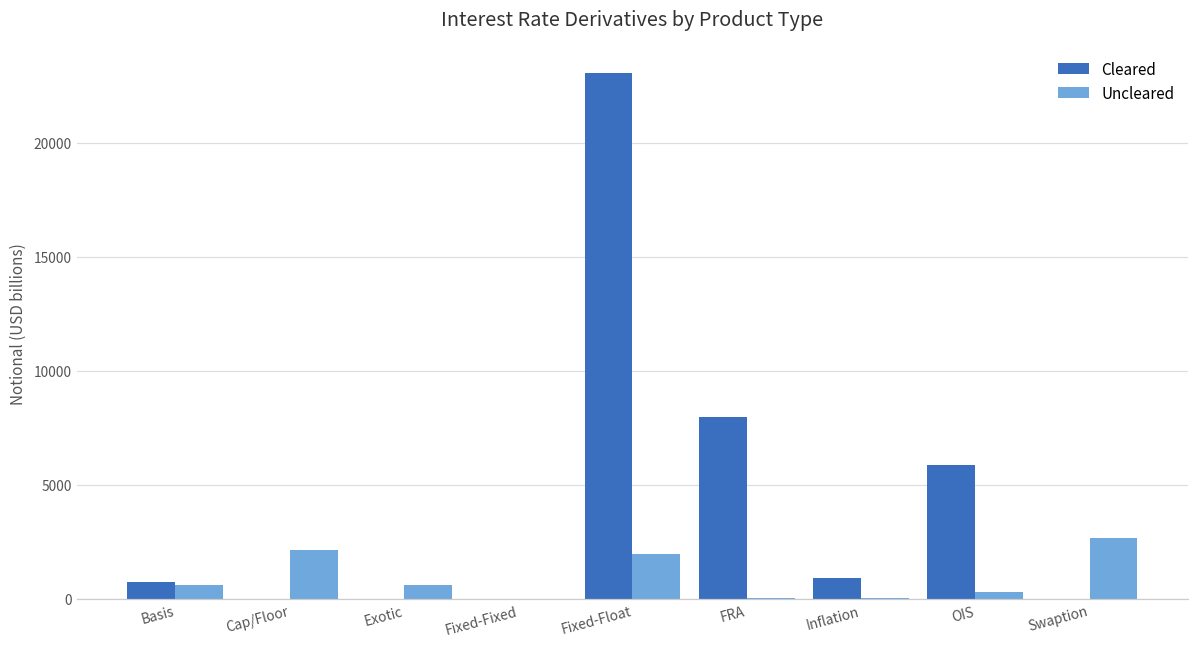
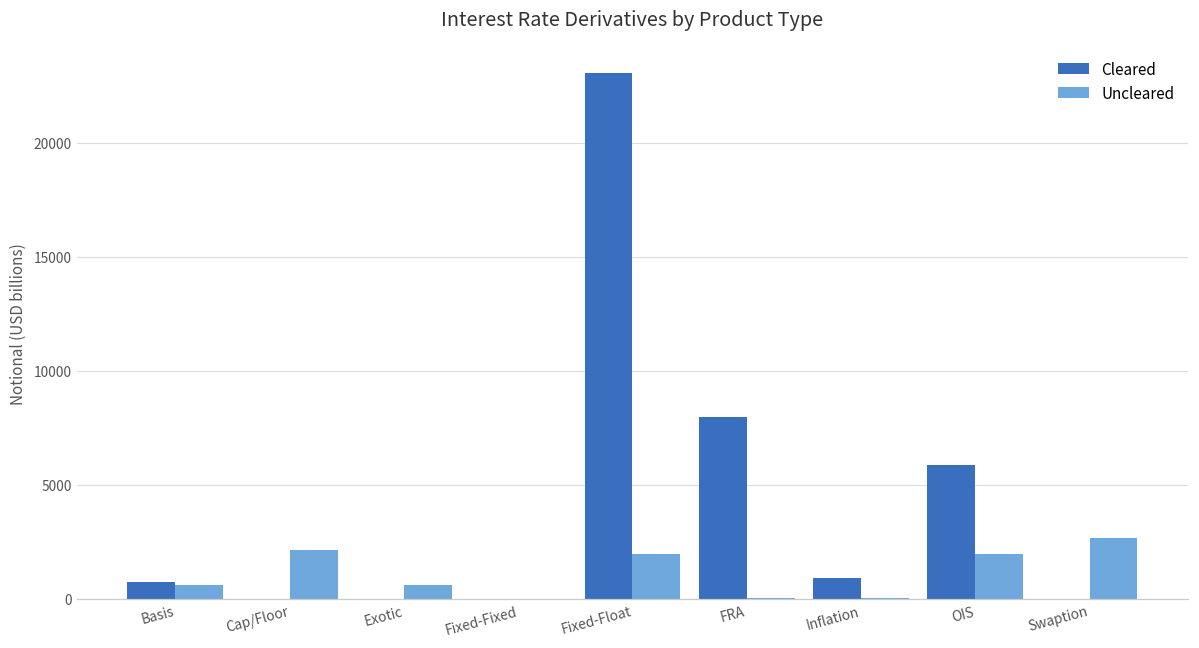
  {
    "Cleared": {
      "Basis": 700,
      "Cap/Floor": 0,
      "Exotic": 0,
      "Fixed-Fixed": 0,
      "Fixed-Float": 23000,
      "FRA": 8000,
      "Inflation": 900,
      "OIS": 5900
    },
    "Uncleared": {
      "Basis": 600,
      "Cap/Floor": 2100,
      "Exotic": 600,
      "Fixed-Float": 2000,
-     "OIS": 300,
+     "OIS": 2000,
      "Swaption": 2700
    }
  }
